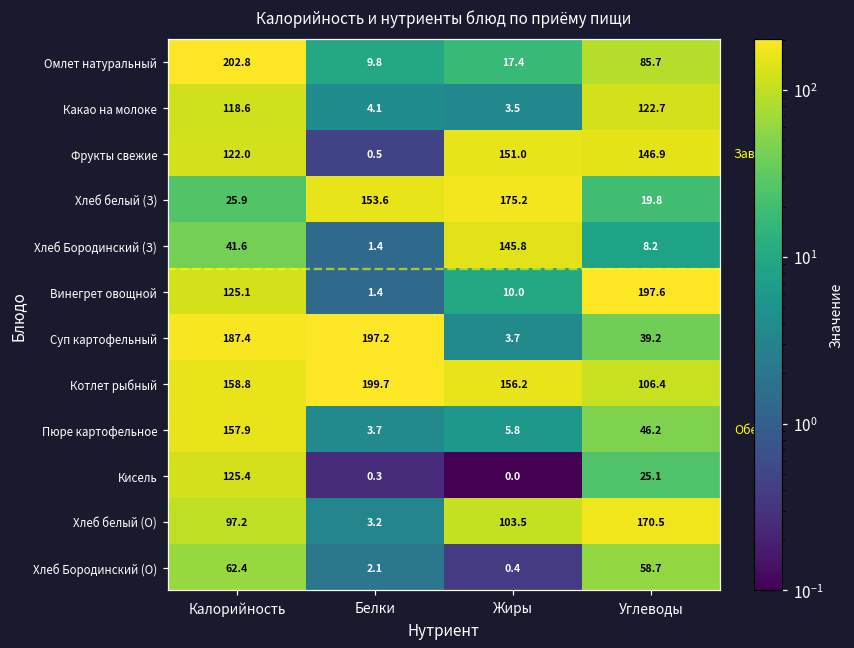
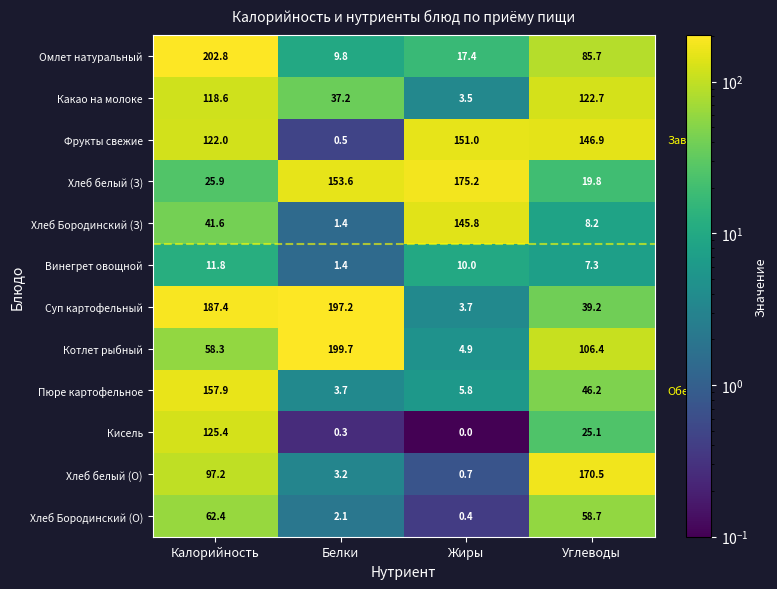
  {
    "Омлет натуральный": {
      "Калорийность": 202.8,
      "Белки": 9.8,
      "Жиры": 17.4,
      "Углеводы": 85.7
    },
    "Какао на молоке": {
      "Калорийность": 118.6,
-     "Белки": 4.1,
+     "Белки": 37.2,
      "Жиры": 3.5,
      "Углеводы": 122.7
    },
    "Фрукты свежие": {
      "Калорийность": 122.0,
      "Белки": 0.5,
      "Жиры": 151.0,
      "Углеводы": 146.9
    },
    "Хлеб белый (З)": {
      "Калорийность": 25.9,
      "Белки": 153.6,
      "Жиры": 175.2,
      "Углеводы": 19.8
    },
    "Хлеб Бородинский (З)": {
      "Калорийность": 41.6,
      "Белки": 1.4,
      "Жиры": 145.8,
      "Углеводы": 8.2
    },
    "Винегрет овощной": {
-     "Калорийность": 125.1,
+     "Калорийность": 11.8,
      "Белки": 1.4,
      "Жиры": 10.0,
-     "Углеводы": 197.6
+     "Углеводы": 7.3
    },
    "Суп картофельный": {
      "Калорийность": 187.4,
      "Белки": 197.2,
      "Жиры": 3.7,
      "Углеводы": 39.2
    },
    "Котлет рыбный": {
-     "Калорийность": 158.8,
+     "Калорийность": 58.3,
      "Белки": 199.7,
-     "Жиры": 156.2,
+     "Жиры": 4.9,
      "Углеводы": 106.4
    },
    "Пюре картофельное": {
      "Калорийность": 157.9,
      "Белки": 3.7,
      "Жиры": 5.8,
      "Углеводы": 46.2
    },
    "Кисель": {
      "Калорийность": 125.4,
      "Белки": 0.3,
      "Жиры": 0.0,
      "Углеводы": 25.1
    },
    "Хлеб белый (О)": {
      "Калорийность": 97.2,
      "Белки": 3.2,
-     "Жиры": 103.5,
+     "Жиры": 0.7,
      "Углеводы": 170.5
    },
    "Хлеб Бородинский (О)": {
      "Калорийность": 62.4,
      "Белки": 2.1,
      "Жиры": 0.4,
      "Углеводы": 58.7
    }
  }
